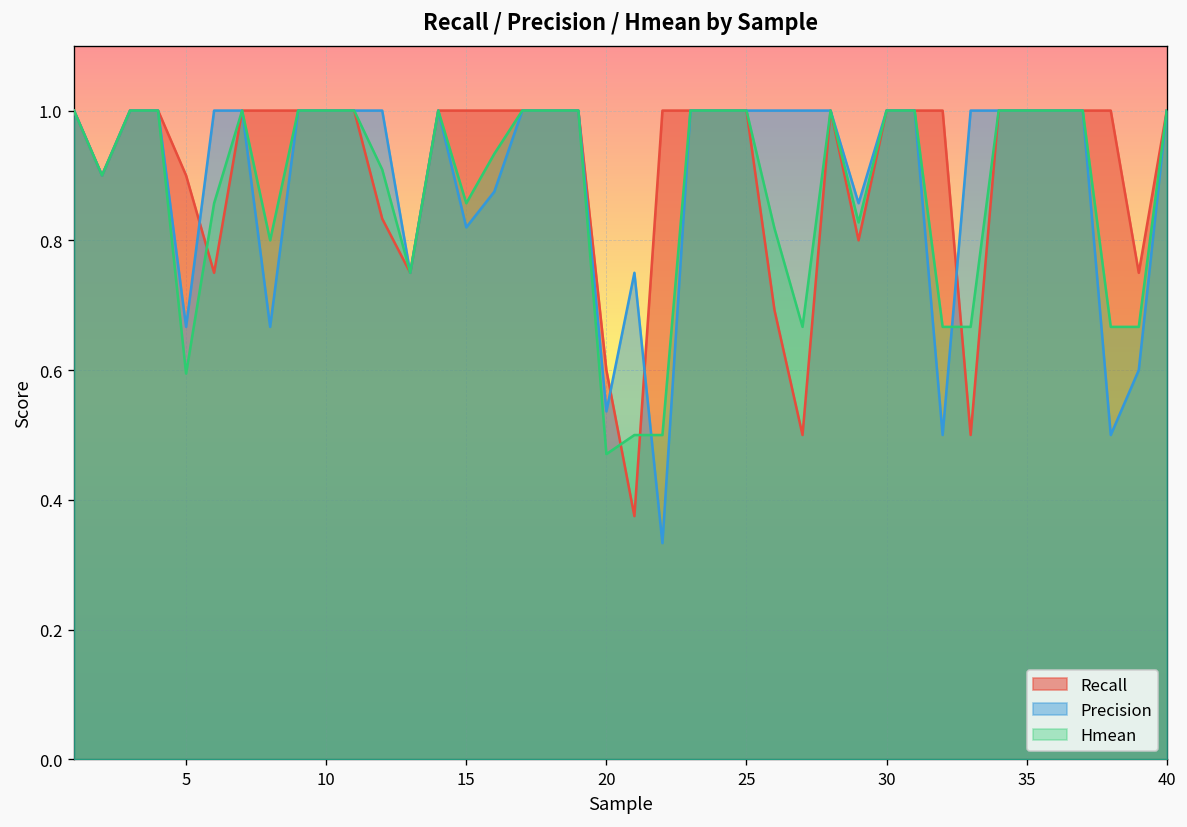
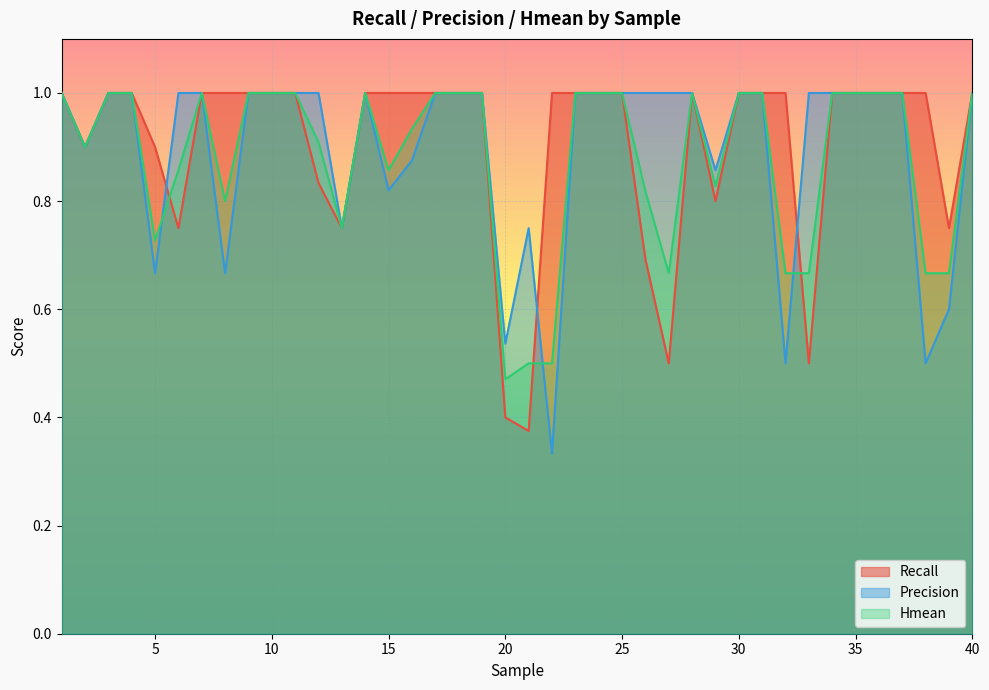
  {
    "Recall": {
      "5": 0.9,
      "15": 1.0,
-     "20": 0.6
+     "20": 0.4
    },
    "Precision": {
      "5": 0.67,
      "15": 0.82,
      "20": 0.54
    },
    "Hmean": {
-     "5": 0.59,
+     "5": 0.73,
      "15": 0.86,
      "20": 0.47
    }
  }
